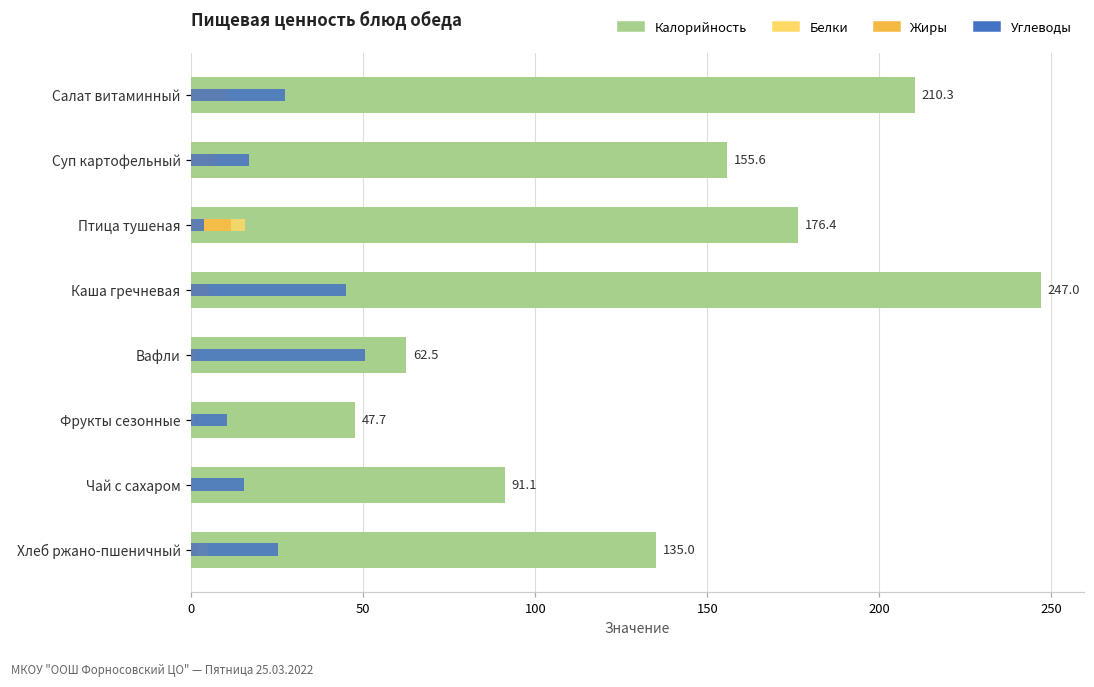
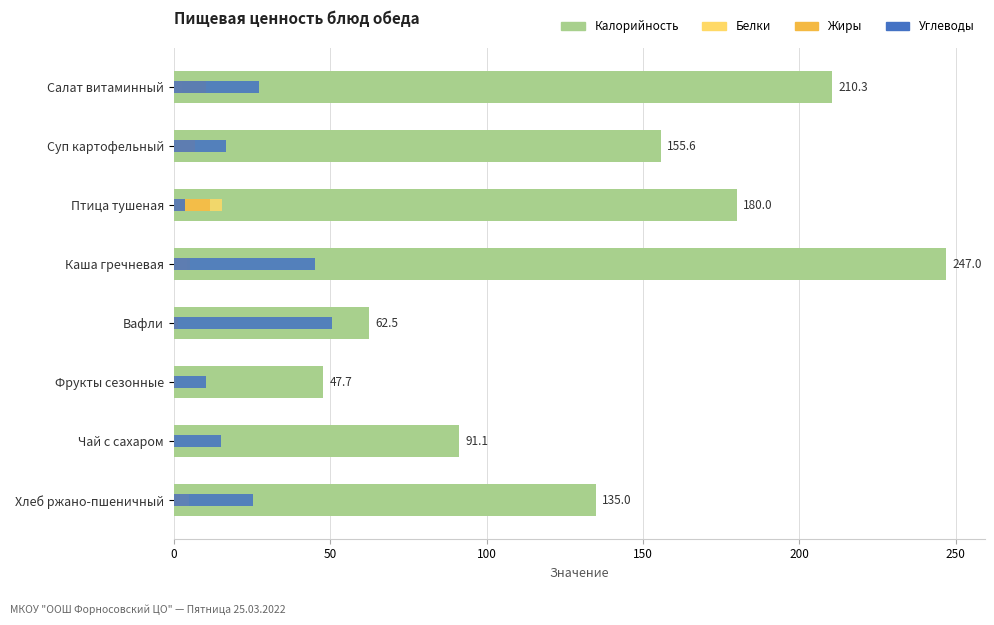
  {
    "Калорийность": {
      "Салат витаминный": 210.3,
      "Суп картофельный": 155.6,
-     "Птица тушеная": 176.4,
+     "Птица тушеная": 180.0,
      "Каша гречневая": 247.0,
      "Вафли": 62.5,
      "Фрукты сезонные": 47.7,
      "Чай с сахаром": 91.1,
      "Хлеб ржано-пшеничный": 135.0
    }
  }
